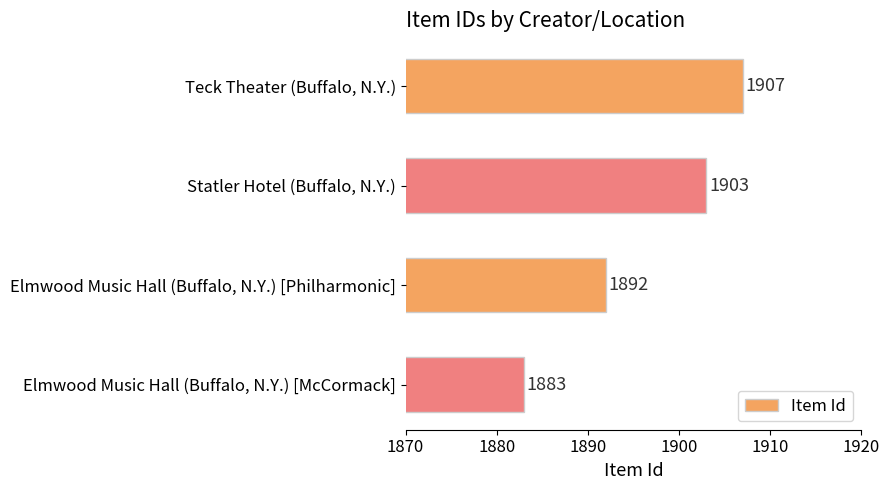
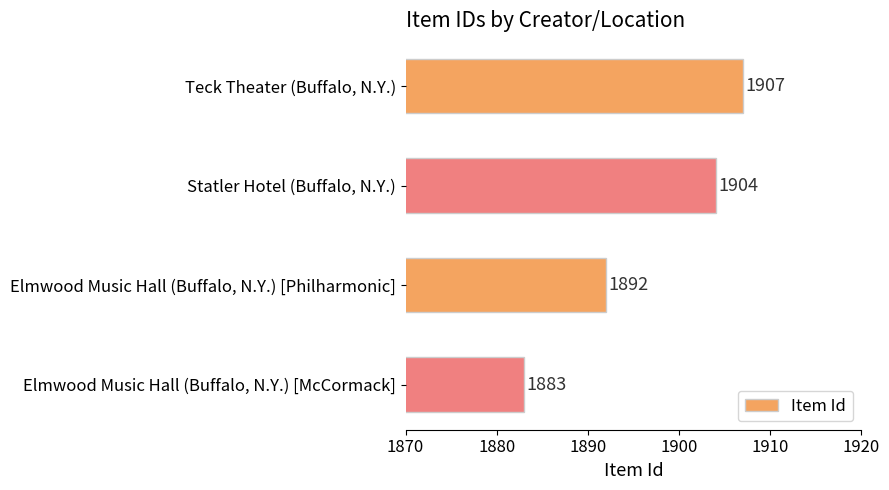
  {
    "Teck Theater (Buffalo, N.Y.)": 1907,
-   "Statler Hotel (Buffalo, N.Y.)": 1903,
+   "Statler Hotel (Buffalo, N.Y.)": 1904,
    "Elmwood Music Hall (Buffalo, N.Y.) [Philharmonic]": 1892,
    "Elmwood Music Hall (Buffalo, N.Y.) [McCormack]": 1883
  }
